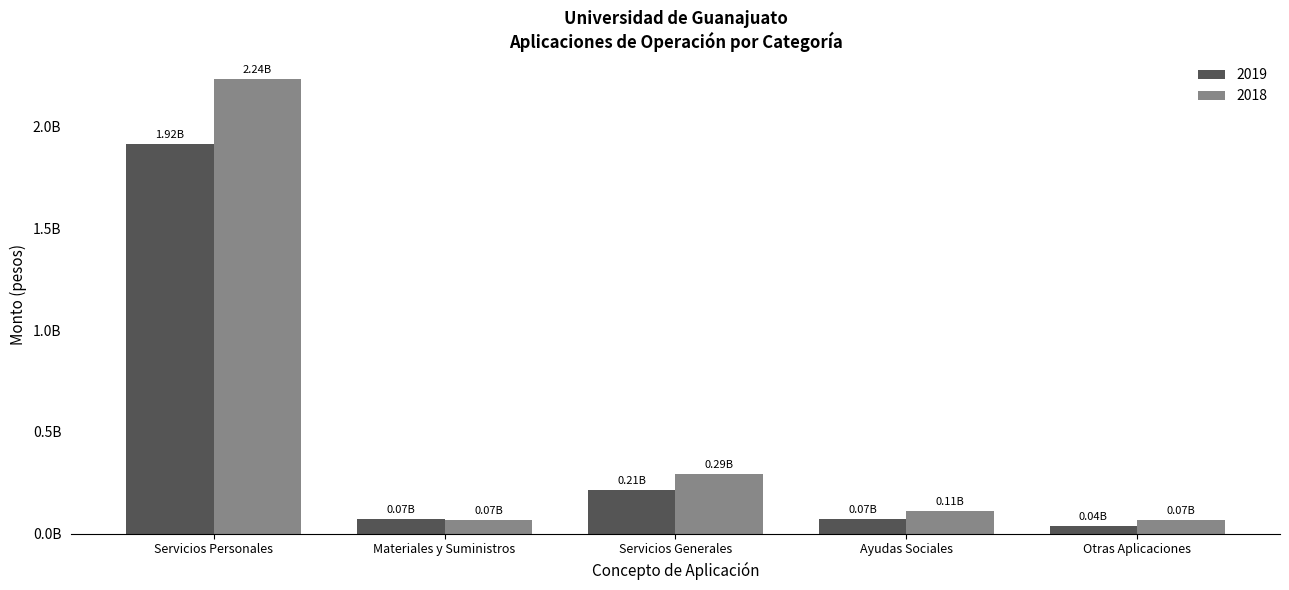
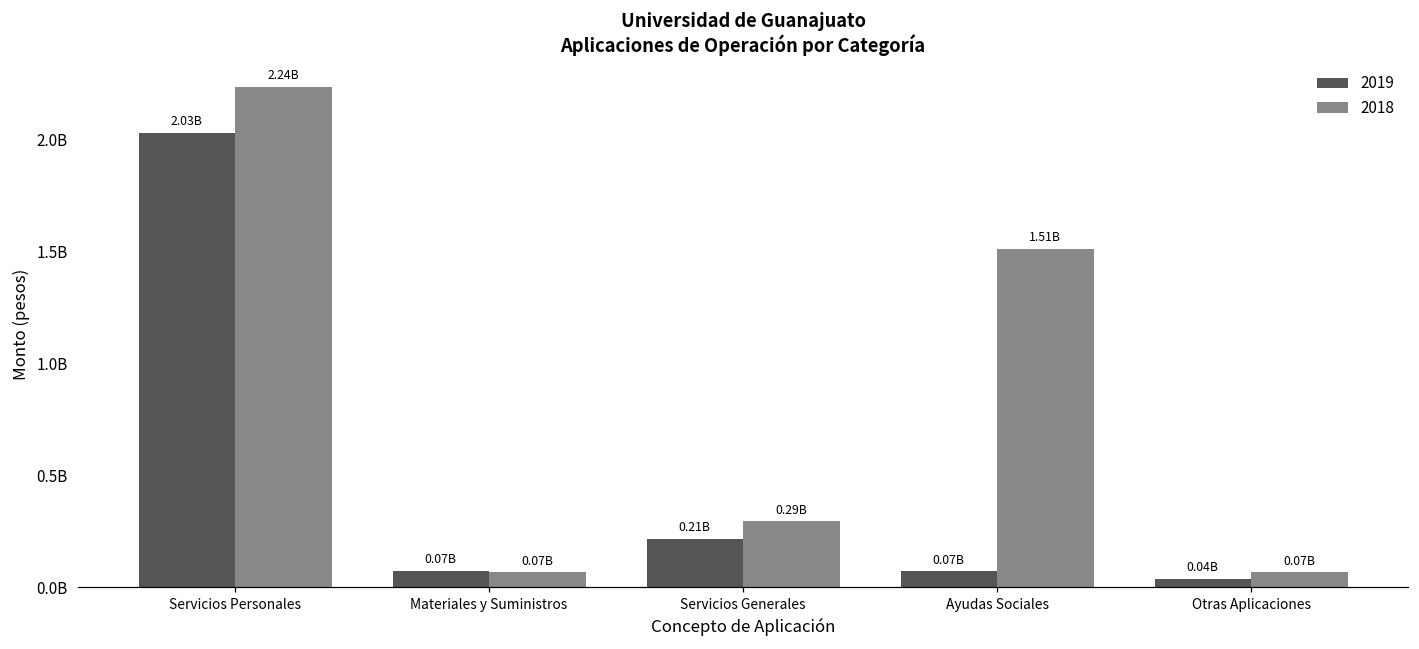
  {
    "2019": {
-     "Servicios Personales": "1.92B",
+     "Servicios Personales": "2.03B",
      "Materiales y Suministros": "0.07B",
      "Servicios Generales": "0.21B",
      "Ayudas Sociales": "0.07B",
      "Otras Aplicaciones": "0.04B"
    },
    "2018": {
      "Servicios Personales": "2.24B",
      "Materiales y Suministros": "0.07B",
      "Servicios Generales": "0.29B",
-     "Ayudas Sociales": "0.11B",
+     "Ayudas Sociales": "1.51B",
      "Otras Aplicaciones": "0.07B"
    }
  }
